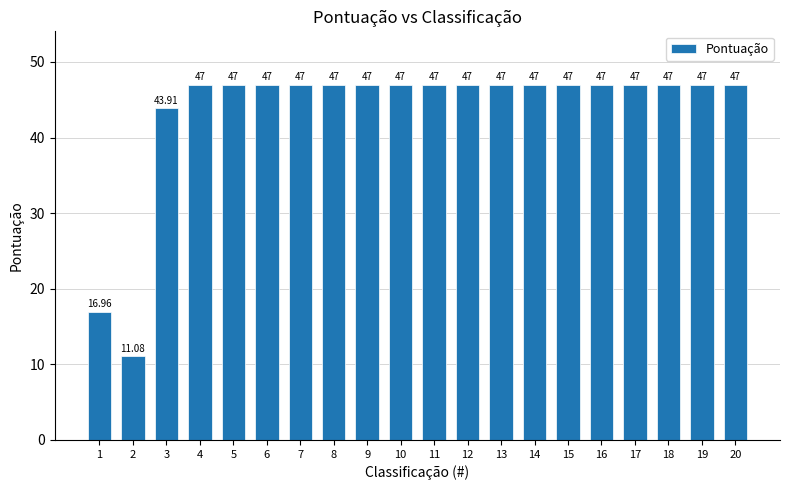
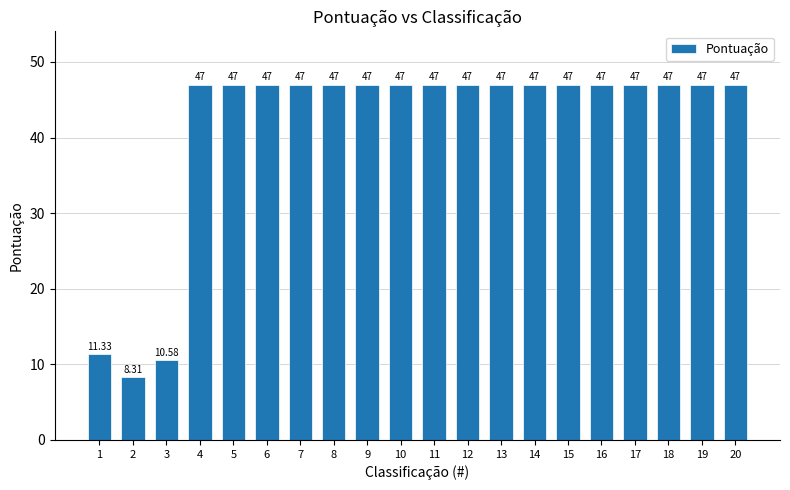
  {
-   "1": 16.96,
-   "2": 11.08,
-   "3": 43.91,
+   "1": 11.33,
+   "2": 8.31,
+   "3": 10.58,
    "4": 47,
    "5": 47,
    "6": 47,
    "7": 47,
    "8": 47,
    "9": 47,
    "10": 47,
    "11": 47,
    "12": 47,
    "13": 47,
    "14": 47,
    "15": 47,
    "16": 47,
    "17": 47,
    "18": 47,
    "19": 47,
    "20": 47
  }
